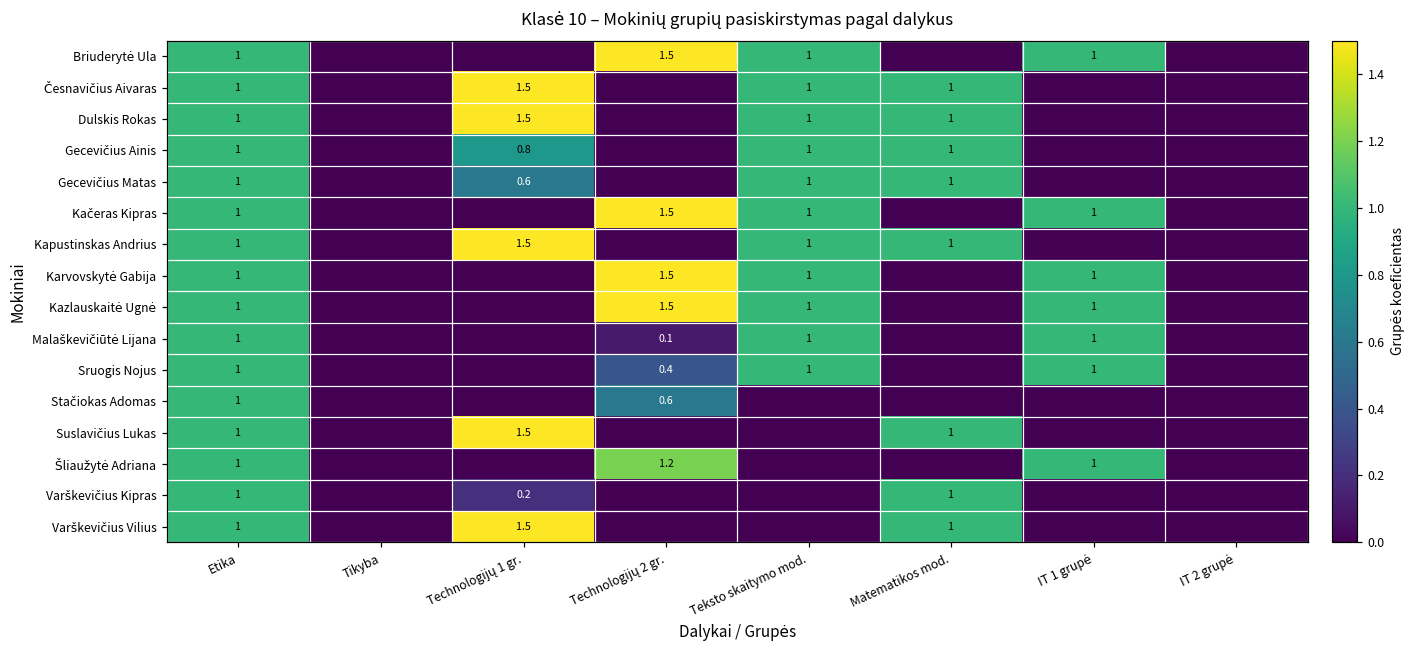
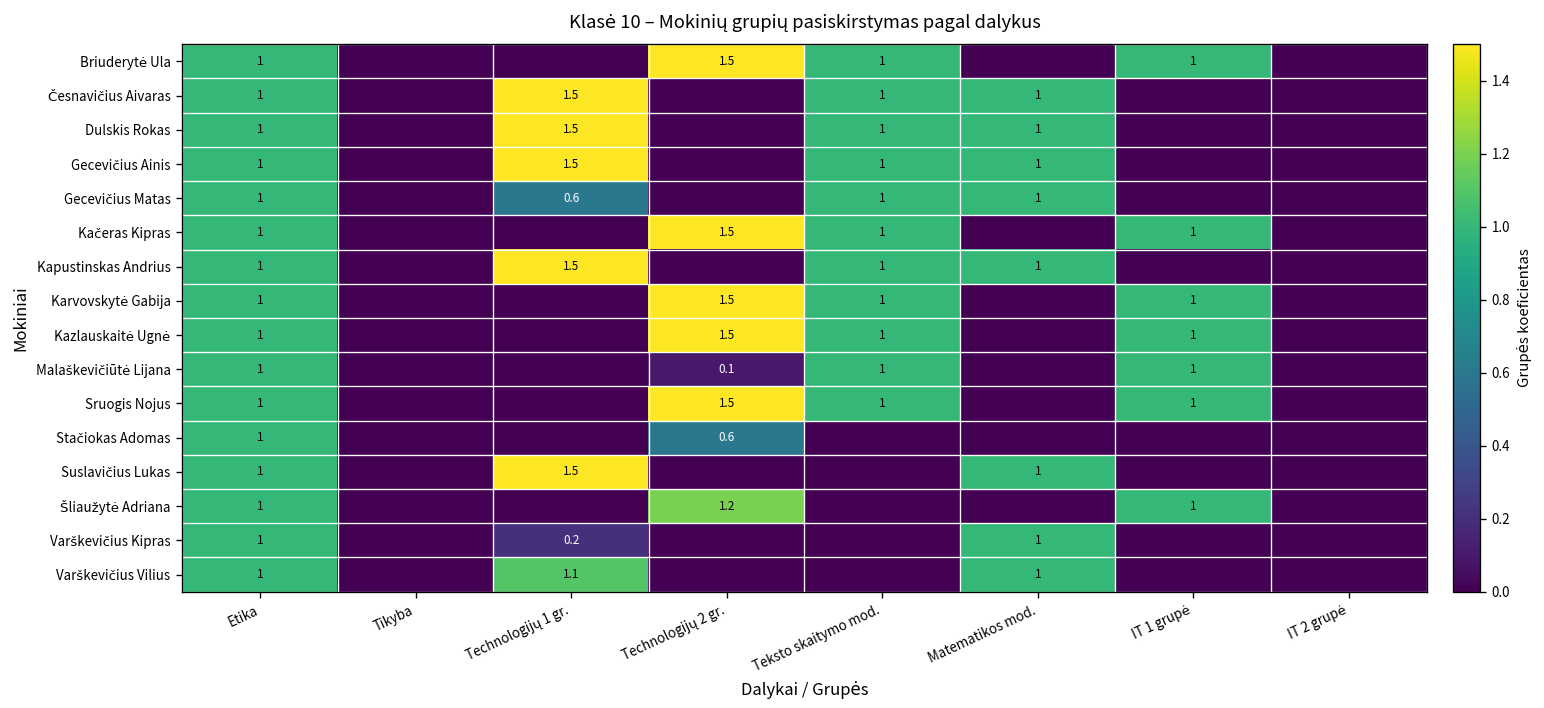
  {
    "Briuderytė Ula": {
      "Etika": 1,
      "Technologijų 2 gr.": 1.5,
      "Teksto skaitymo mod.": 1,
      "IT 1 grupė": 1
    },
    "Česnavičius Aivaras": {
      "Etika": 1,
      "Technologijų 1 gr.": 1.5,
      "Teksto skaitymo mod.": 1,
      "Matematikos mod.": 1
    },
    "Dulskis Rokas": {
      "Etika": 1,
      "Technologijų 1 gr.": 1.5,
      "Teksto skaitymo mod.": 1,
      "Matematikos mod.": 1
    },
    "Gecevičius Ainis": {
      "Etika": 1,
-     "Technologijų 1 gr.": 0.8,
+     "Technologijų 1 gr.": 1.5,
      "Teksto skaitymo mod.": 1,
      "Matematikos mod.": 1
    },
    "Gecevičius Matas": {
      "Etika": 1,
      "Technologijų 1 gr.": 0.6,
      "Teksto skaitymo mod.": 1,
      "Matematikos mod.": 1
    },
    "Kačeras Kipras": {
      "Etika": 1,
      "Technologijų 2 gr.": 1.5,
      "Teksto skaitymo mod.": 1,
      "IT 1 grupė": 1
    },
    "Kapustinskas Andrius": {
      "Etika": 1,
      "Technologijų 1 gr.": 1.5,
      "Teksto skaitymo mod.": 1,
      "Matematikos mod.": 1
    },
    "Karvovskytė Gabija": {
      "Etika": 1,
      "Technologijų 2 gr.": 1.5,
      "Teksto skaitymo mod.": 1,
      "IT 1 grupė": 1
    },
    "Kazlauskaitė Ugnė": {
      "Etika": 1,
      "Technologijų 2 gr.": 1.5,
      "Teksto skaitymo mod.": 1,
      "IT 1 grupė": 1
    },
    "Malaškevičiūtė Lijana": {
      "Etika": 1,
      "Technologijų 2 gr.": 0.1,
      "Teksto skaitymo mod.": 1,
      "IT 1 grupė": 1
    },
    "Sruogis Nojus": {
      "Etika": 1,
-     "Technologijų 2 gr.": 0.4,
+     "Technologijų 2 gr.": 1.5,
      "Teksto skaitymo mod.": 1,
      "IT 1 grupė": 1
    },
    "Stačiokas Adomas": {
      "Etika": 1,
      "Technologijų 2 gr.": 0.6
    },
    "Suslavičius Lukas": {
      "Etika": 1,
      "Technologijų 1 gr.": 1.5,
      "Matematikos mod.": 1
    },
    "Šliaužytė Adriana": {
      "Etika": 1,
      "Technologijų 2 gr.": 1.2,
      "IT 1 grupė": 1
    },
    "Varškevičius Kipras": {
      "Etika": 1,
      "Technologijų 1 gr.": 0.2,
      "Matematikos mod.": 1
    },
    "Varškevičius Vilius": {
      "Etika": 1,
-     "Technologijų 1 gr.": 1.5,
+     "Technologijų 1 gr.": 1.1,
      "Matematikos mod.": 1
    }
  }
